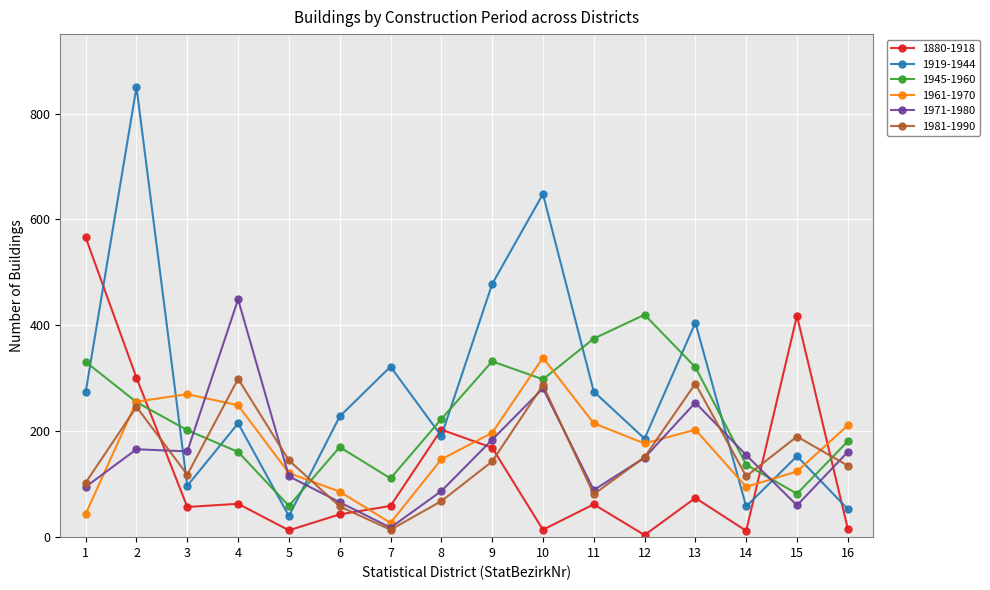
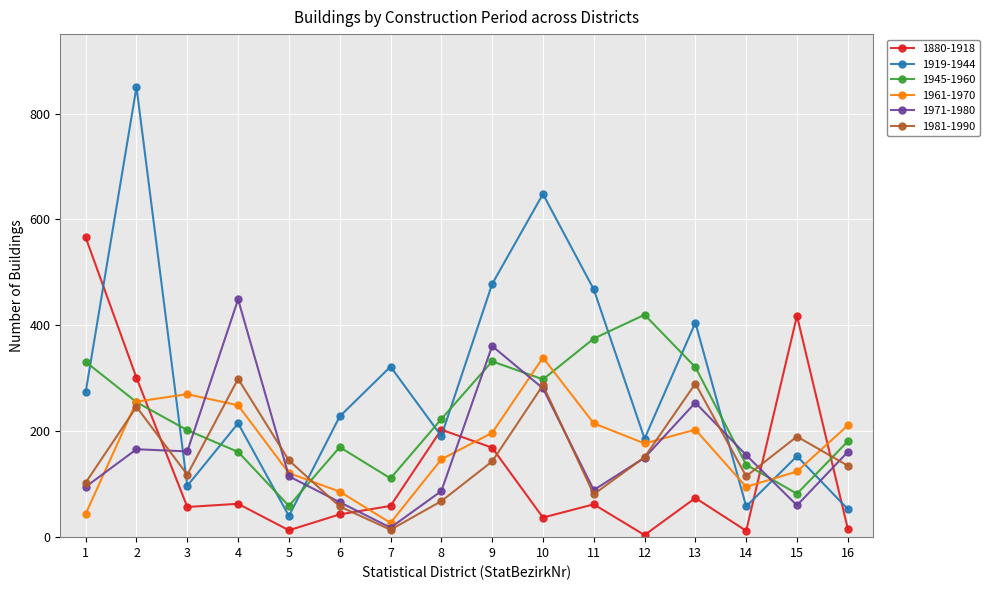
  {
    "1880-1918": {
      "1": 570,
      "2": 300,
      "3": 60,
      "4": 60,
      "5": 10,
      "6": 40,
      "7": 60,
      "8": 200,
      "9": 170,
-     "10": 10,
+     "10": 40,
      "11": 60,
      "12": 0,
      "13": 70,
      "14": 10,
      "15": 420,
      "16": 20
    },
    "1919-1944": {
      "1": 270,
      "2": 850,
      "3": 100,
      "4": 220,
      "5": 40,
      "6": 230,
      "7": 320,
      "8": 190,
      "9": 480,
      "10": 650,
-     "11": 280,
+     "11": 470,
      "12": 190,
      "13": 410,
      "14": 60,
      "15": 150,
      "16": 50
    },
    "1945-1960": {
      "1": 330,
      "3": 200,
      "4": 160,
      "5": 60,
      "6": 170,
      "7": 110,
      "8": 220,
      "9": 330,
      "10": 300,
      "11": 380,
      "12": 420,
      "13": 320,
      "14": 140,
      "15": 80,
      "16": 180
    },
    "1961-1970": {
      "1": 40,
      "3": 270,
      "4": 250,
      "5": 120,
      "6": 90,
      "7": 30,
      "8": 150,
      "9": 200,
      "10": 340,
      "11": 220,
      "12": 180,
      "13": 200,
      "14": 100,
      "15": 120,
      "16": 210
    },
    "1971-1980": {
      "1": 100,
      "2": 170,
      "3": 160,
      "4": 450,
      "5": 120,
      "6": 70,
      "8": 90,
-     "9": 180,
+     "9": 360,
      "10": 280,
      "11": 90,
      "13": 250,
      "14": 160,
      "15": 60,
      "16": 160
    },
    "1981-1990": {
      "1": 100,
      "2": 250,
      "3": 120,
      "4": 300,
      "5": 150,
      "6": 60,
      "8": 70,
      "9": 140,
      "10": 290,
      "11": 80,
      "13": 290,
      "14": 120,
      "15": 190,
      "16": 140
    }
  }
